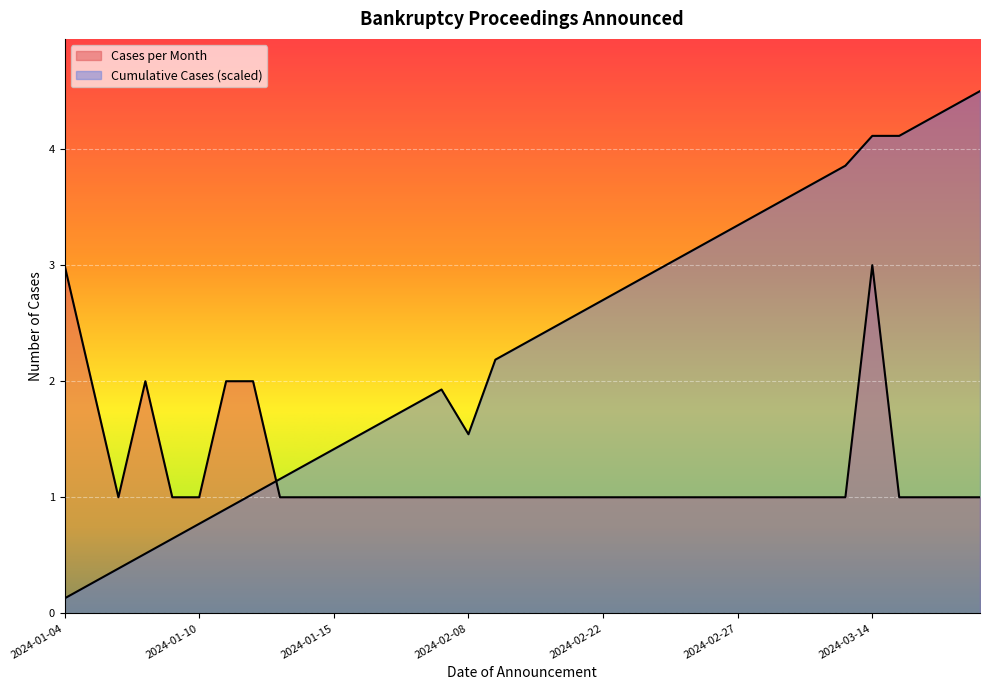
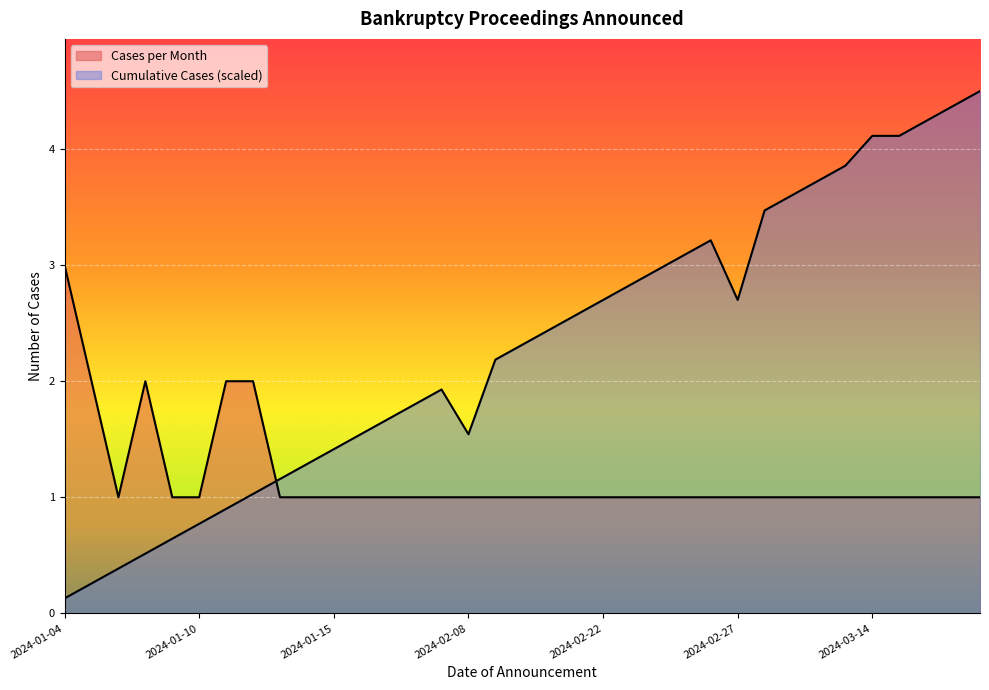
  {
    "Cases per Month": {
      "2024-02-08": 1,
      "2024-02-27": 1,
-     "2024-03-14": 3
+     "2024-03-14": 1
    },
    "Cumulative Cases (scaled)": {
      "2024-02-08": 1.54,
-     "2024-02-27": 3.34,
+     "2024-02-27": 2.70,
      "2024-03-14": 4.11
    }
  }
